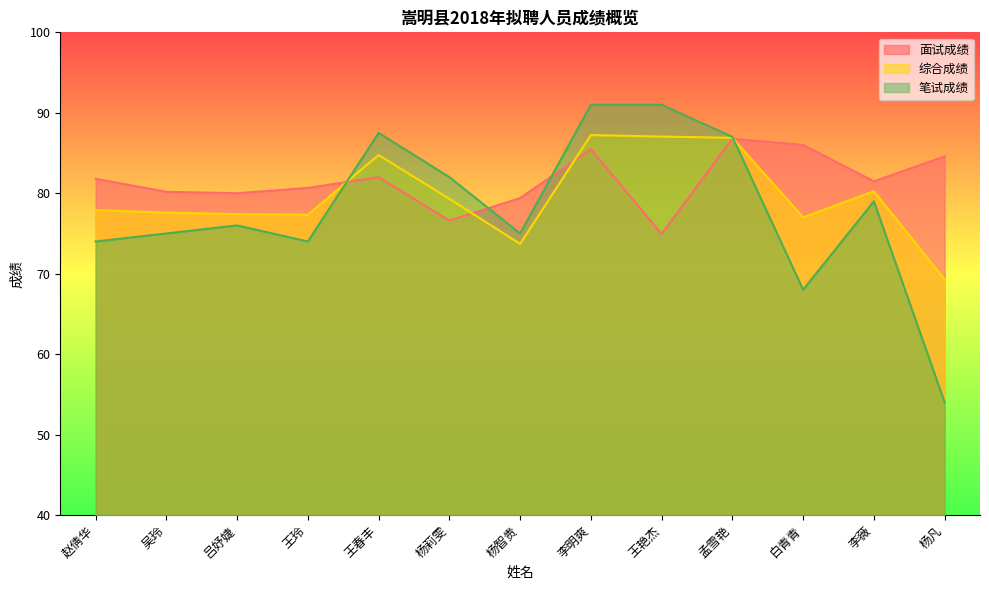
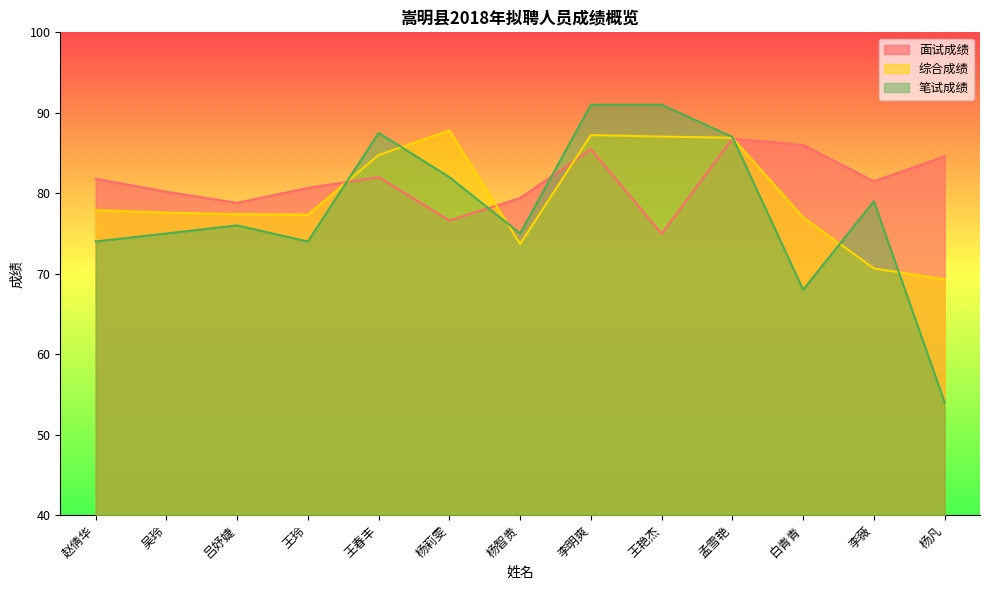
  {
    "面试成绩": {
      "赵倩华": 82,
      "吴玲": 80,
-     "吕妤婕": 80,
+     "吕妤婕": 79,
      "王玲": 81,
      "王春丰": 82,
      "杨莉雯": 77,
      "杨智贵": 79,
      "李明爽": 85,
      "王艳杰": 75,
      "白青青": 86,
      "李薇": 81,
      "杨凡": 85
    },
    "综合成绩": {
      "赵倩华": 78,
      "吴玲": 78,
      "吕妤婕": 77,
      "王玲": 77,
      "王春丰": 85,
-     "杨莉雯": 79,
+     "杨莉雯": 88,
      "杨智贵": 74,
      "李明爽": 87,
      "王艳杰": 87,
      "白青青": 77,
-     "李薇": 80,
+     "李薇": 71,
      "杨凡": 69
    },
    "笔试成绩": {
      "赵倩华": 74,
      "吴玲": 75,
      "吕妤婕": 76,
      "王玲": 74,
      "王春丰": 88,
      "杨莉雯": 82,
      "杨智贵": 75,
      "李明爽": 91,
      "王艳杰": 91,
      "白青青": 68,
      "李薇": 79,
      "杨凡": 54
    }
  }
